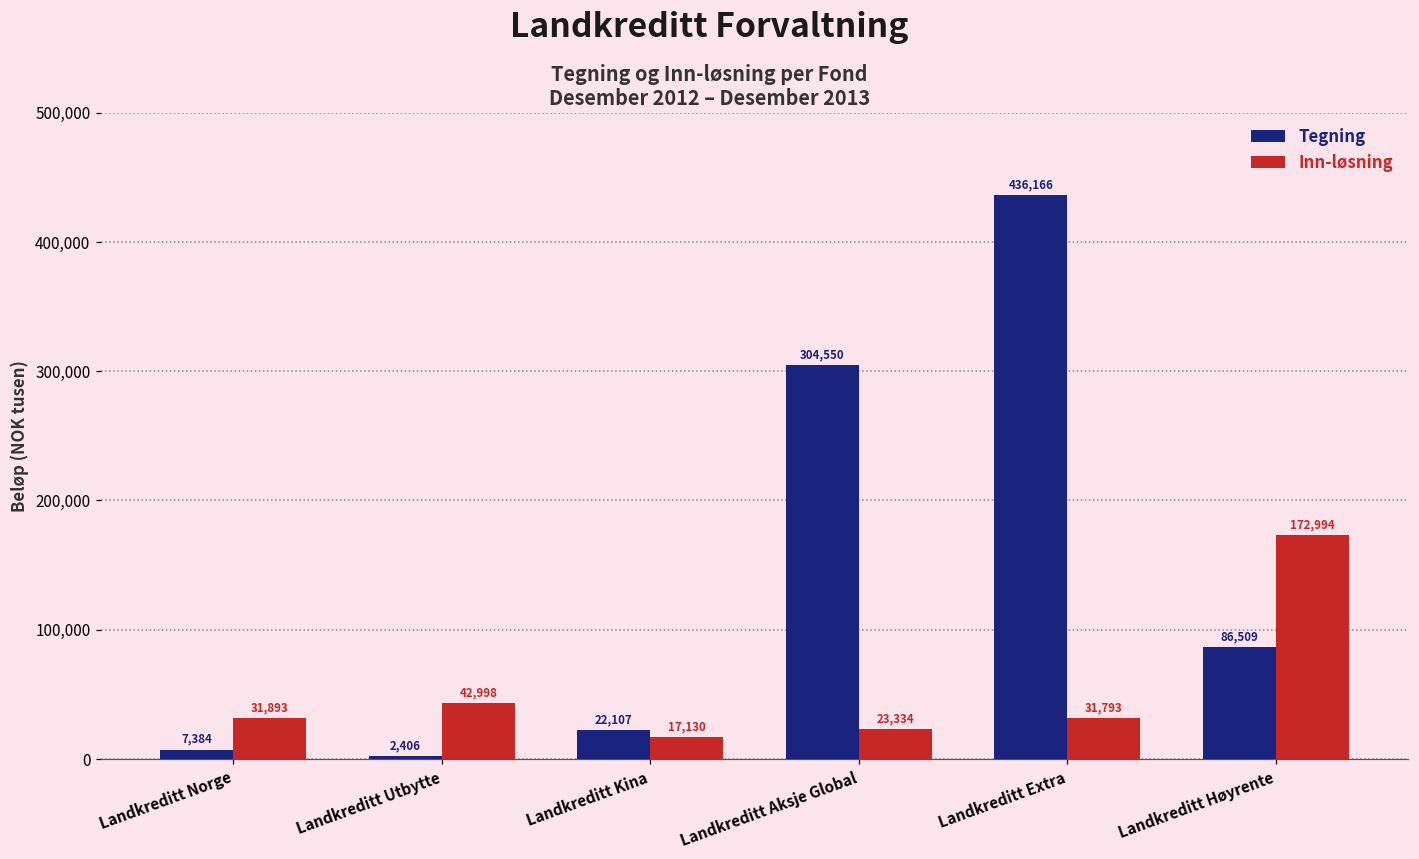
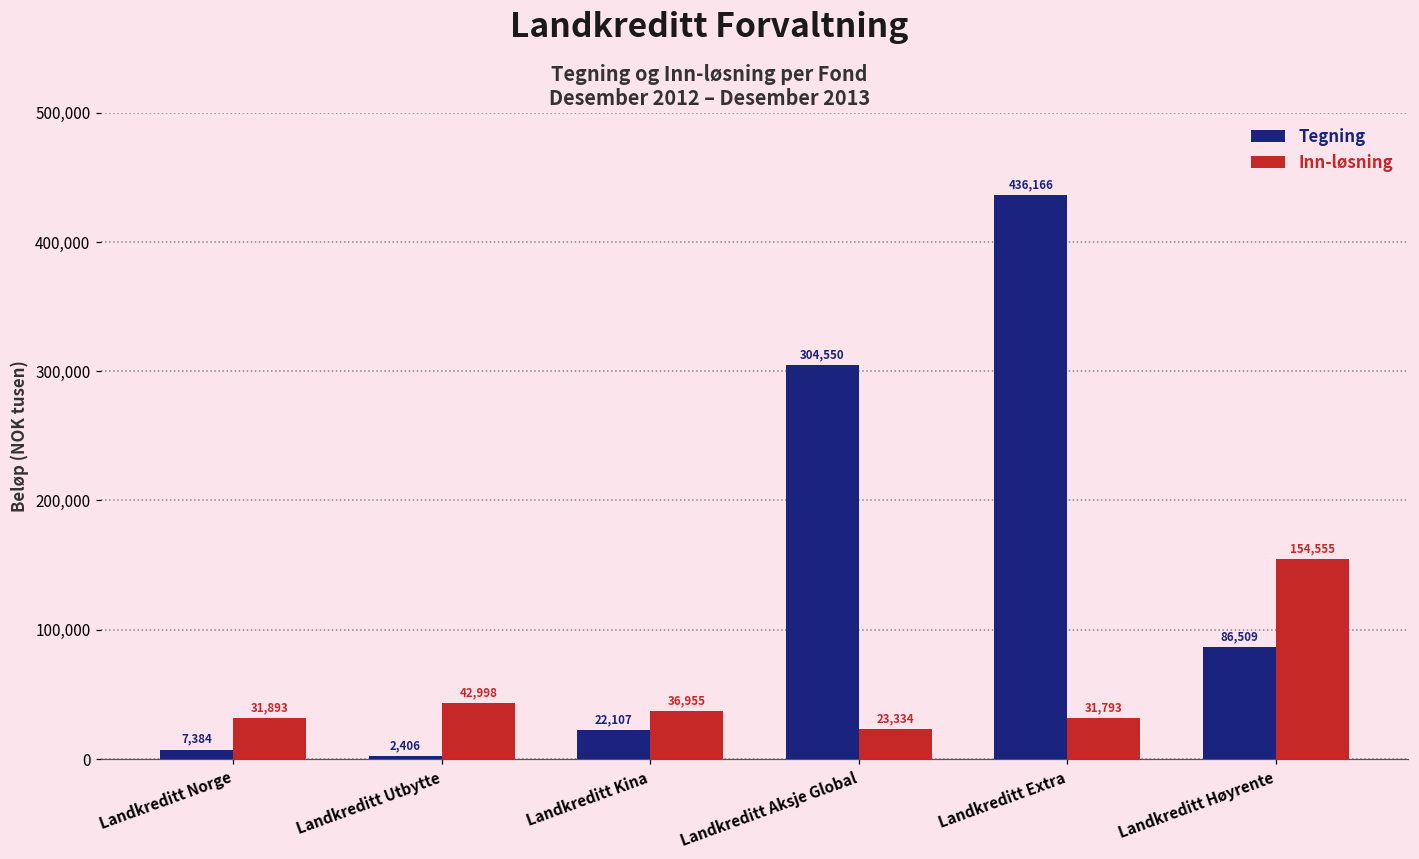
  {
    "Tegning": {
      "Landkreditt Norge": "7,384",
      "Landkreditt Utbytte": "2,406",
      "Landkreditt Kina": "22,107",
      "Landkreditt Aksje Global": "304,550",
      "Landkreditt Extra": "436,166",
      "Landkreditt Høyrente": "86,509"
    },
    "Inn-løsning": {
      "Landkreditt Norge": "31,893",
      "Landkreditt Utbytte": "42,998",
-     "Landkreditt Kina": "17,130",
+     "Landkreditt Kina": "36,955",
      "Landkreditt Aksje Global": "23,334",
      "Landkreditt Extra": "31,793",
-     "Landkreditt Høyrente": "172,994"
+     "Landkreditt Høyrente": "154,555"
    }
  }
